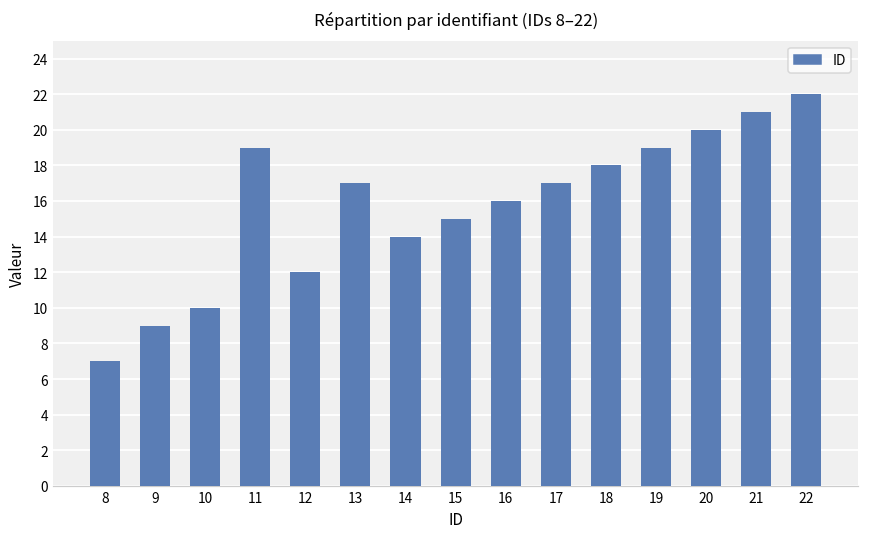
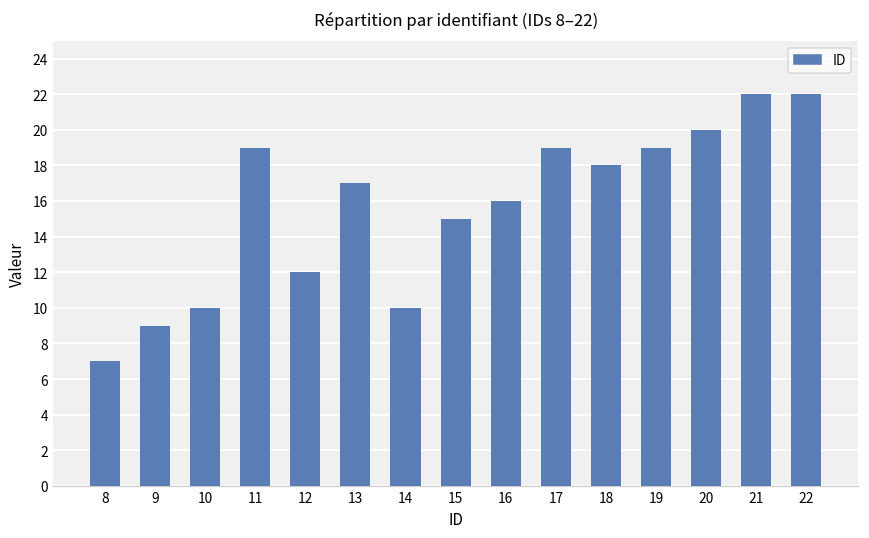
  {
    "8": 7,
    "9": 9,
    "10": 10,
    "11": 19,
    "12": 12,
    "13": 17,
-   "14": 14,
+   "14": 10,
    "15": 15,
    "16": 16,
-   "17": 17,
+   "17": 19,
    "18": 18,
    "19": 19,
    "20": 20,
-   "21": 21,
+   "21": 22,
    "22": 22
  }
